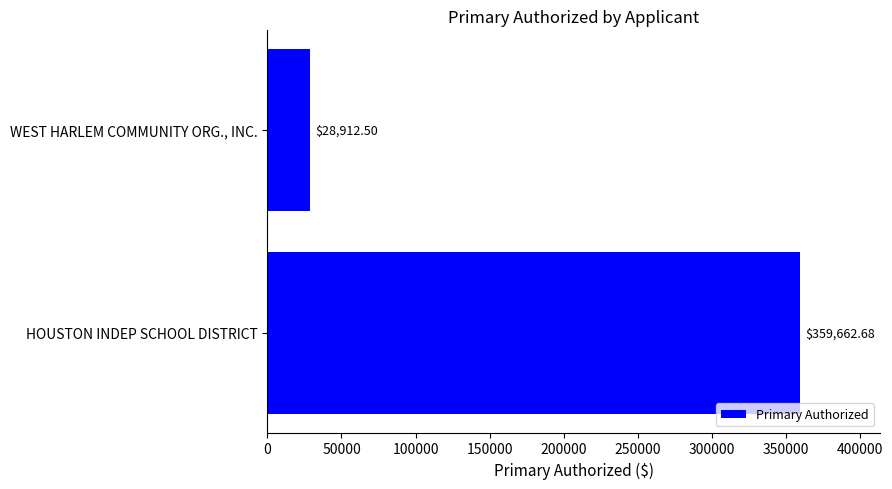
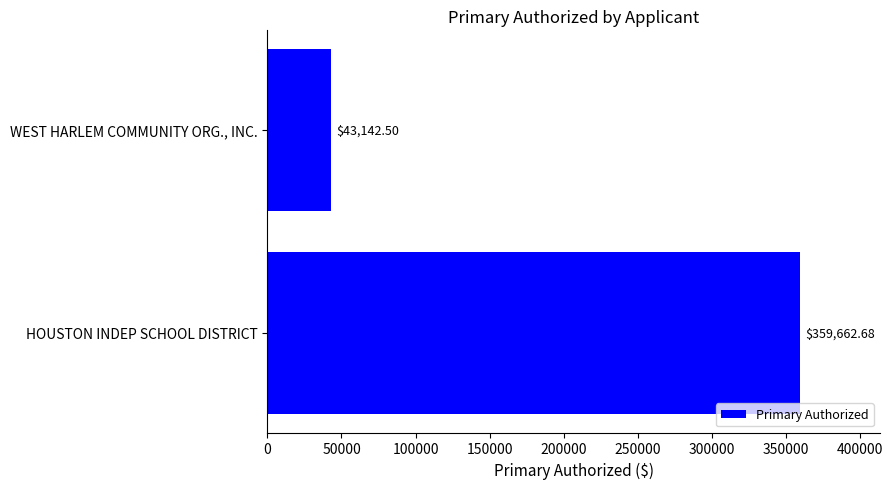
  {
-   "WEST HARLEM COMMUNITY ORG., INC.": "$28,912.50",
+   "WEST HARLEM COMMUNITY ORG., INC.": "$43,142.50",
    "HOUSTON INDEP SCHOOL DISTRICT": "$359,662.68"
  }
